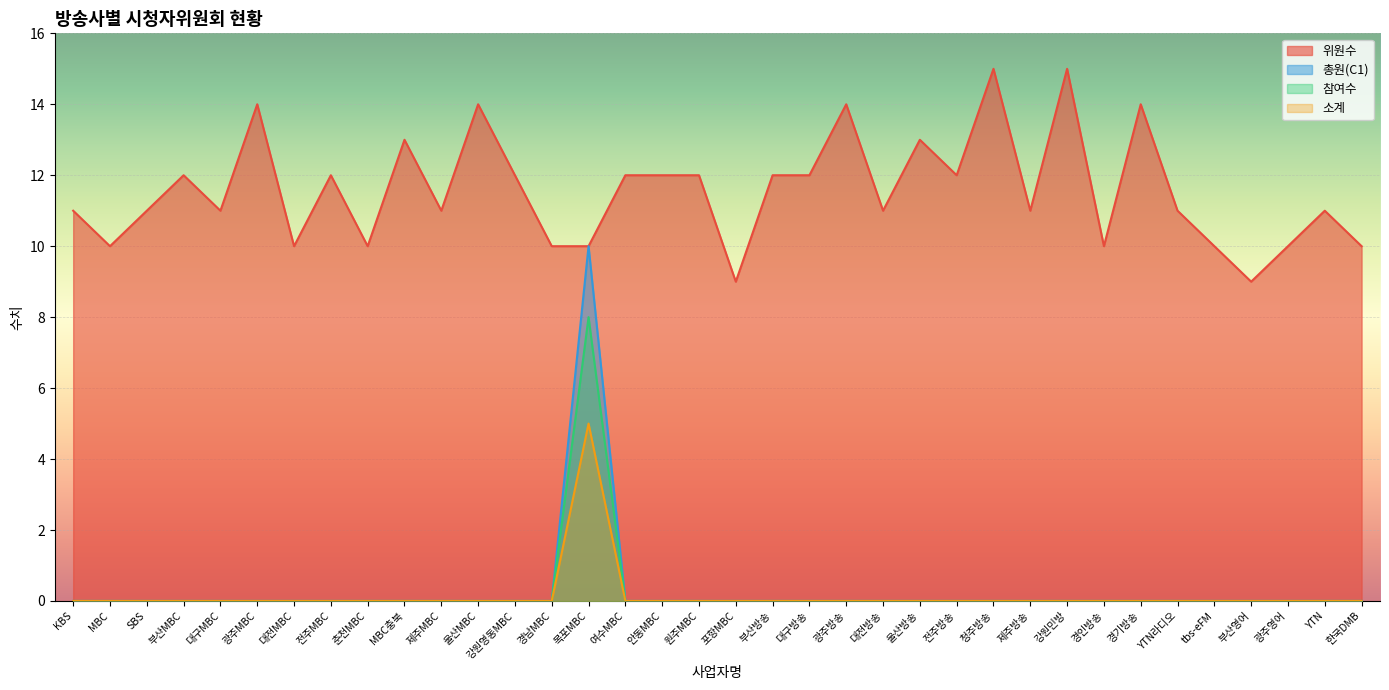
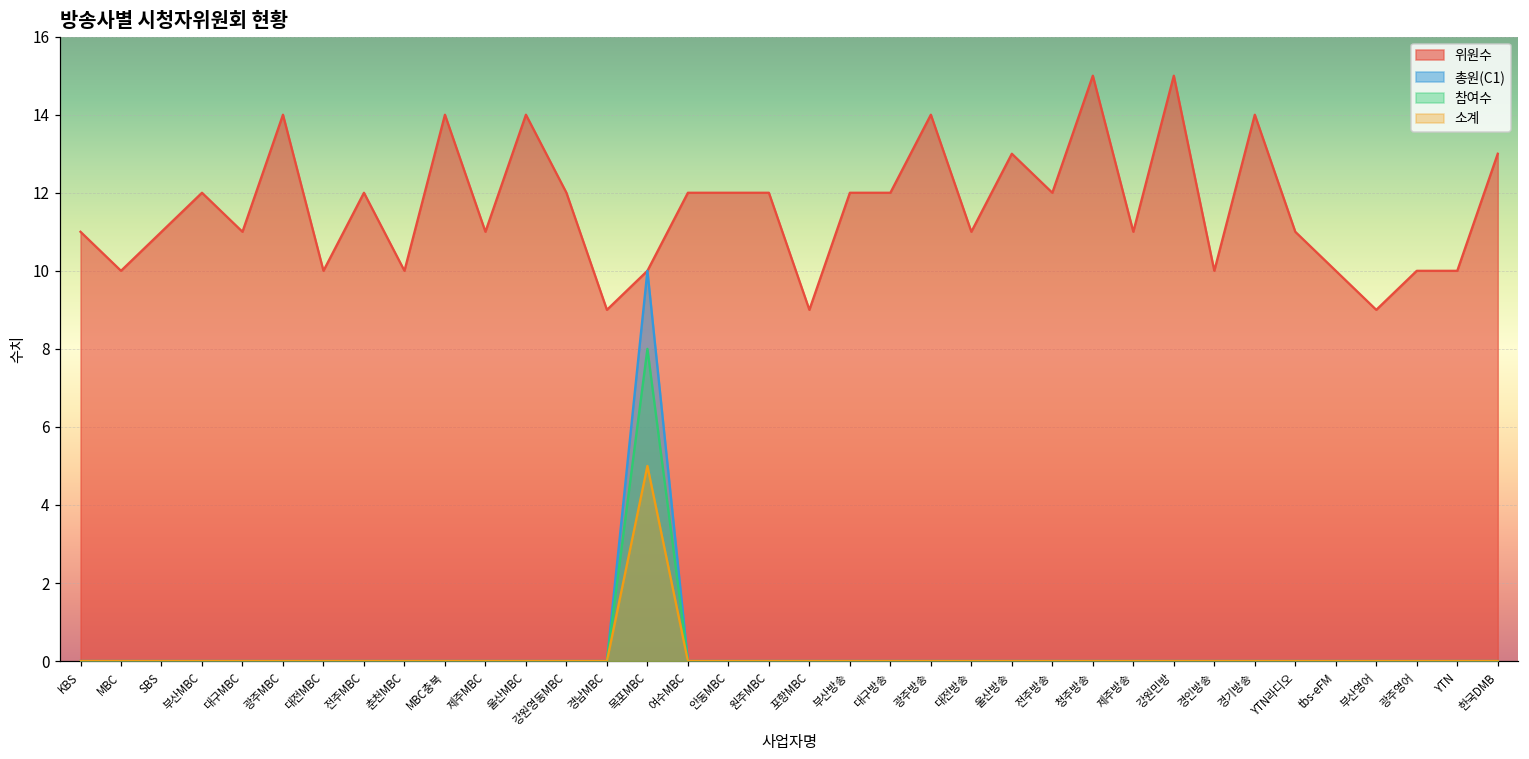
  {
    "위원수": {
      "KBS": 11,
      "MBC": 10,
      "SBS": 11,
      "부산MBC": 12,
      "대구MBC": 11,
      "광주MBC": 14,
      "대전MBC": 10,
      "전주MBC": 12,
      "춘천MBC": 10,
-     "MBC충북": 13,
+     "MBC충북": 14,
      "제주MBC": 11,
      "울산MBC": 14,
      "강원영동MBC": 12,
-     "경남MBC": 10,
+     "경남MBC": 9,
      "여수MBC": 12,
      "안동MBC": 12,
      "원주MBC": 12,
      "포항MBC": 9,
      "부산방송": 12,
      "대구방송": 12,
      "광주방송": 14,
      "대전방송": 11,
      "울산방송": 13,
      "전주방송": 12,
      "청주방송": 15,
      "제주방송": 11,
      "강원민방": 15,
      "경인방송": 10,
      "경기방송": 14,
      "YTN라디오": 11,
      "tbs-eFM": 10,
      "부산영어": 9,
      "광주영어": 10,
-     "YTN": 11,
-     "한국DMB": 10
+     "YTN": 10,
+     "한국DMB": 13
    },
    "참여수": {
      "목포MBC": 8
    },
    "소계": {
      "목포MBC": 5
    }
  }
